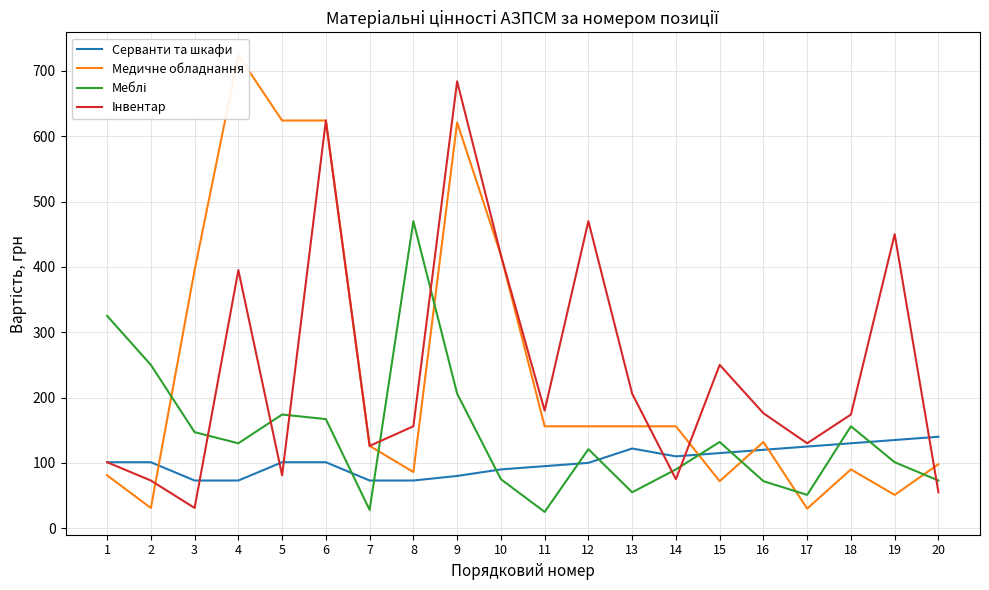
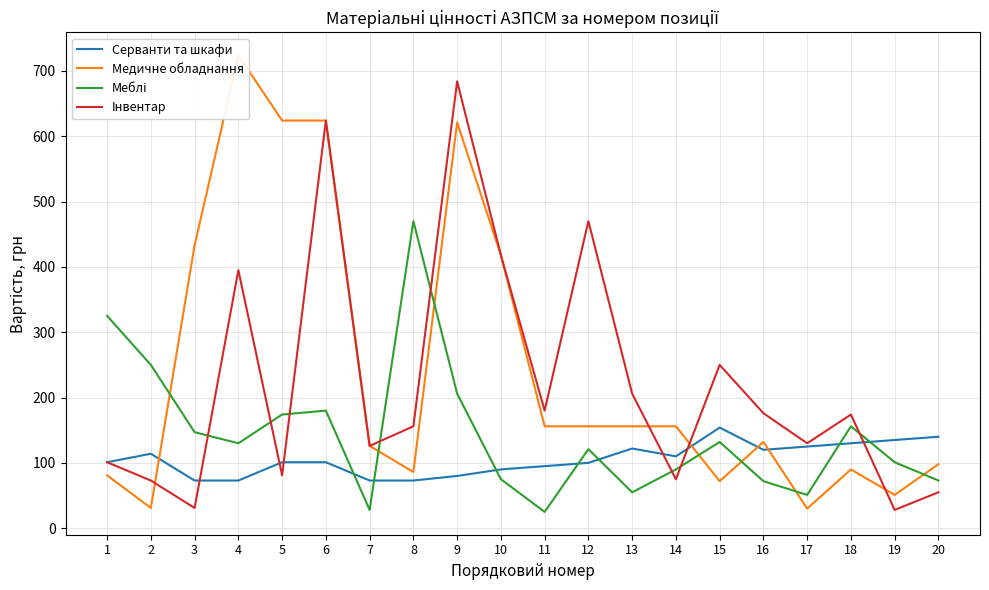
  {
    "Серванти та шкафи": {
-     "2": 100,
+     "2": 110,
      "3": 70,
      "4": 70,
      "5": 100,
      "6": 100,
      "7": 70,
      "8": 70,
      "9": 80,
      "10": 90,
      "11": 100,
      "12": 100,
      "13": 120,
      "14": 110,
-     "15": 120,
+     "15": 150,
      "16": 120,
      "17": 130,
      "18": 130,
      "19": 140,
      "20": 140
    },
    "Медичне обладнання": {
      "1": 80,
      "2": 30,
-     "3": 400,
+     "3": 430,
      "5": 620,
      "8": 90,
      "9": 620,
      "11": 160,
      "12": 160,
      "13": 160,
      "14": 160,
      "15": 70,
      "16": 130,
      "17": 30,
      "18": 90,
      "19": 50,
      "20": 100
    },
    "Меблі": {
      "1": 330,
      "2": 250,
      "3": 150,
      "4": 130,
      "5": 170,
-     "6": 170,
+     "6": 180,
      "7": 30,
      "8": 470,
      "9": 210,
      "10": 80,
      "11": 30,
      "12": 120,
      "13": 60,
      "14": 90,
      "15": 130,
      "16": 70,
      "17": 50,
      "18": 160,
      "19": 100,
      "20": 70
    },
    "Інвентар": {
      "2": 70,
      "3": 30,
      "4": 400,
      "5": 80,
      "8": 160,
      "9": 680,
      "11": 180,
      "12": 470,
      "13": 210,
      "14": 80,
      "15": 250,
      "16": 180,
      "17": 130,
      "18": 170,
-     "19": 450,
+     "19": 30,
      "20": 60
    }
  }
